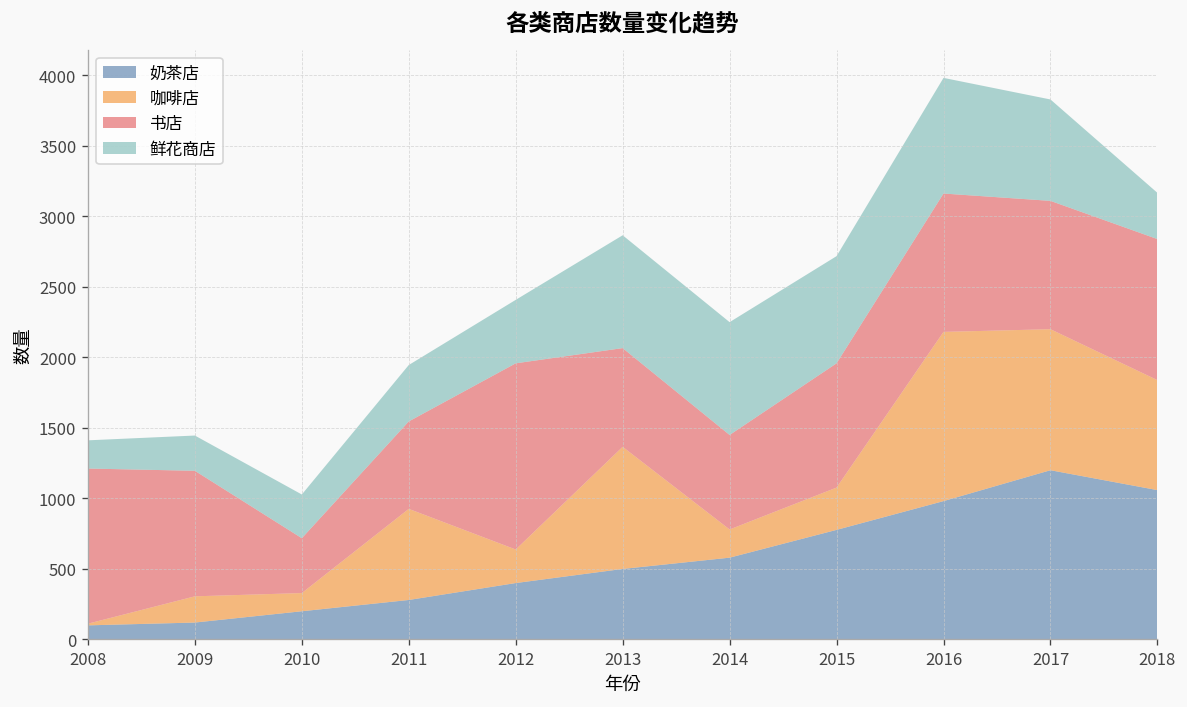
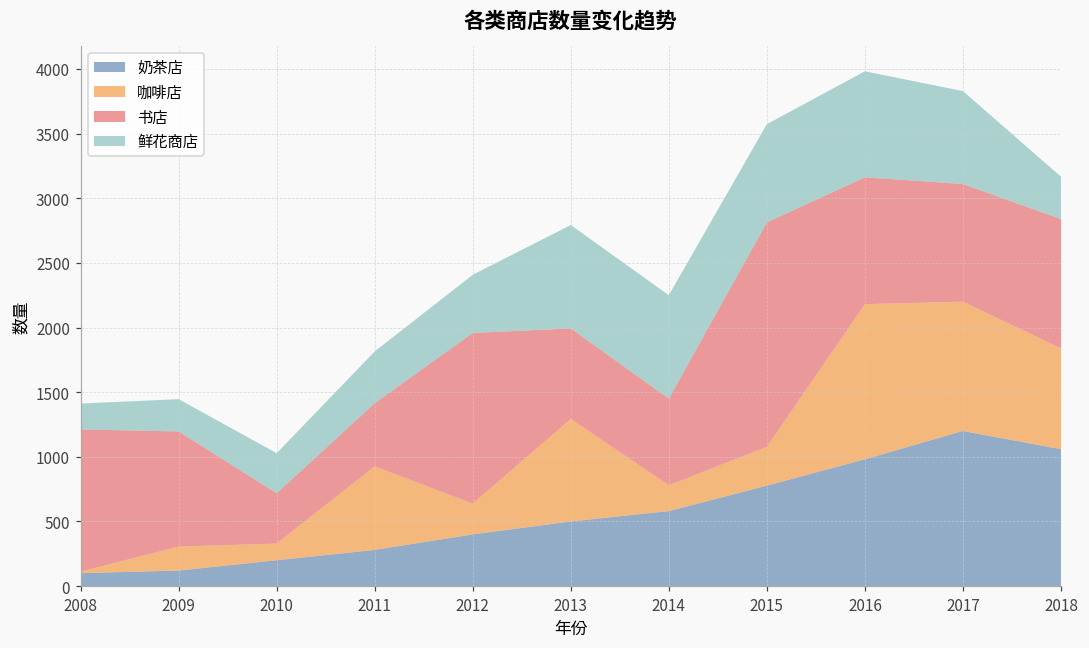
  {
    "奶茶店": {
      "2009": 120,
      "2010": 200,
      "2011": 280,
      "2012": 400,
      "2013": 500,
      "2014": 580,
      "2015": 780,
      "2016": 980,
      "2017": 1200,
      "2018": 1060
    },
    "咖啡店": {
      "2009": 190,
      "2010": 130,
      "2011": 650,
      "2012": 240,
-     "2013": 870,
+     "2013": 790,
      "2014": 200,
      "2015": 300,
      "2016": 1200,
      "2017": 1000,
      "2018": 780
    },
    "书店": {
      "2008": 1100,
      "2009": 890,
      "2010": 390,
-     "2011": 620,
+     "2011": 490,
      "2012": 1320,
      "2013": 700,
      "2014": 670,
-     "2015": 880,
+     "2015": 1740,
      "2016": 980,
      "2017": 910,
      "2018": 1000
    },
    "鲜花商店": {
      "2008": 200,
      "2009": 250,
      "2010": 310,
      "2011": 400,
      "2012": 450,
      "2013": 800,
      "2014": 800,
      "2015": 760,
      "2016": 820,
      "2017": 720,
      "2018": 330
    }
  }
